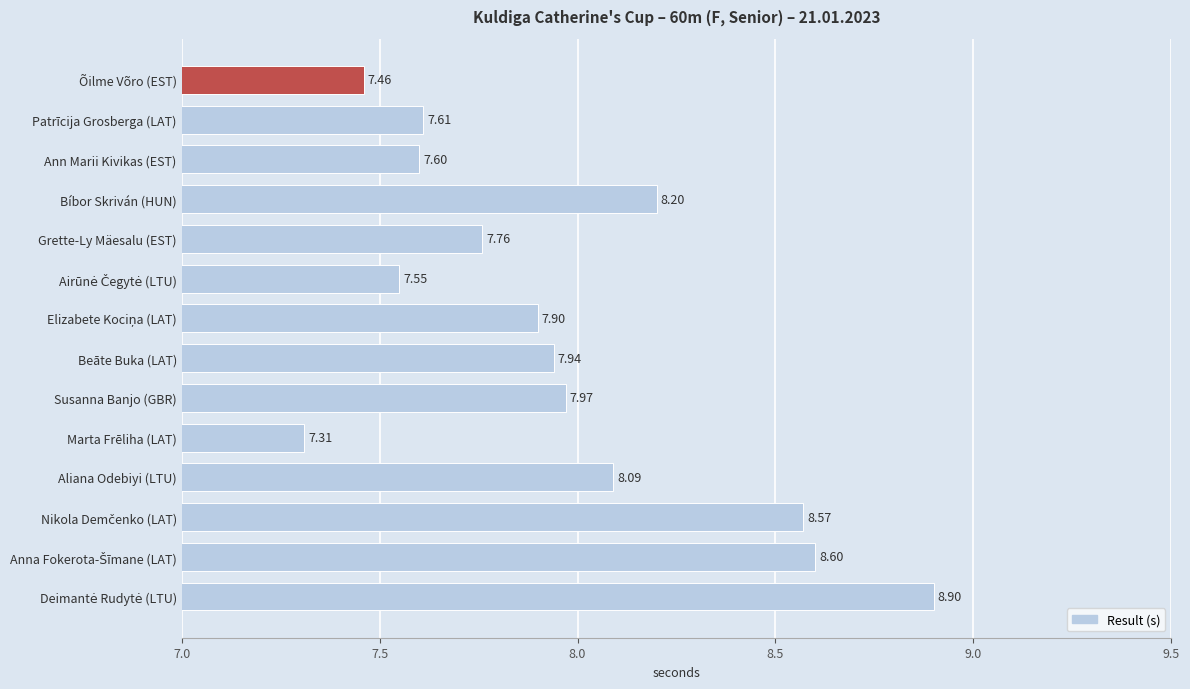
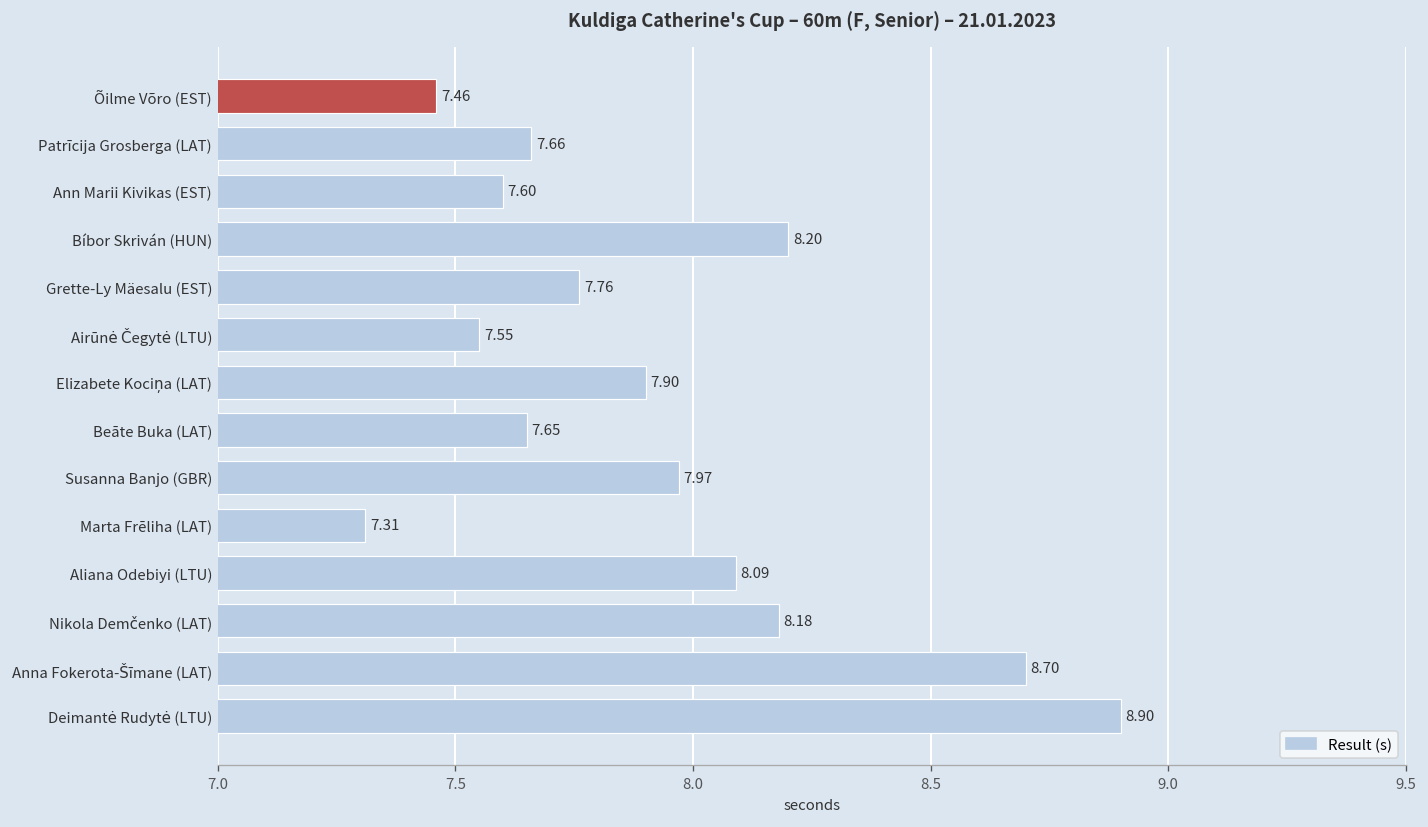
  {
    "Õilme Võro (EST)": 7.46,
-   "Patrīcija Grosberga (LAT)": 7.61,
+   "Patrīcija Grosberga (LAT)": 7.66,
    "Ann Marii Kivikas (EST)": 7.60,
    "Bíbor Skriván (HUN)": 8.20,
    "Grette-Ly Mäesalu (EST)": 7.76,
    "Airūnė Čegytė (LTU)": 7.55,
    "Elizabete Kociņa (LAT)": 7.90,
-   "Beāte Buka (LAT)": 7.94,
+   "Beāte Buka (LAT)": 7.65,
    "Susanna Banjo (GBR)": 7.97,
    "Marta Frēliha (LAT)": 7.31,
    "Aliana Odebiyi (LTU)": 8.09,
-   "Nikola Demčenko (LAT)": 8.57,
-   "Anna Fokerota-Šīmane (LAT)": 8.60,
+   "Nikola Demčenko (LAT)": 8.18,
+   "Anna Fokerota-Šīmane (LAT)": 8.70,
    "Deimantė Rudytė (LTU)": 8.90
  }
